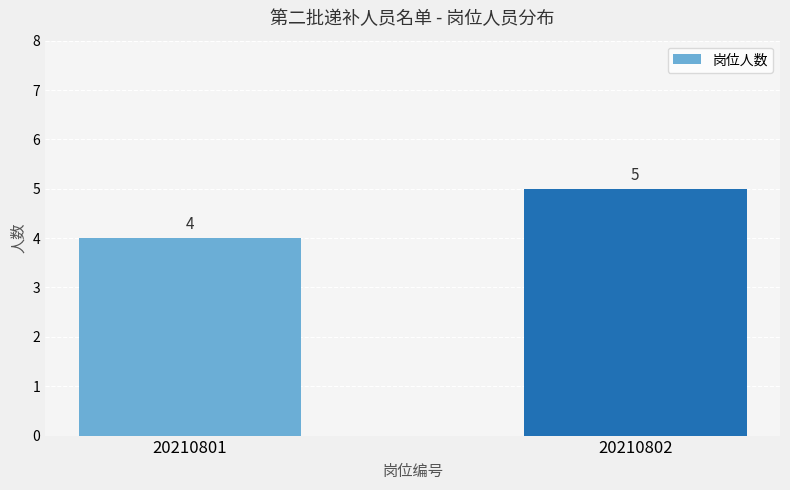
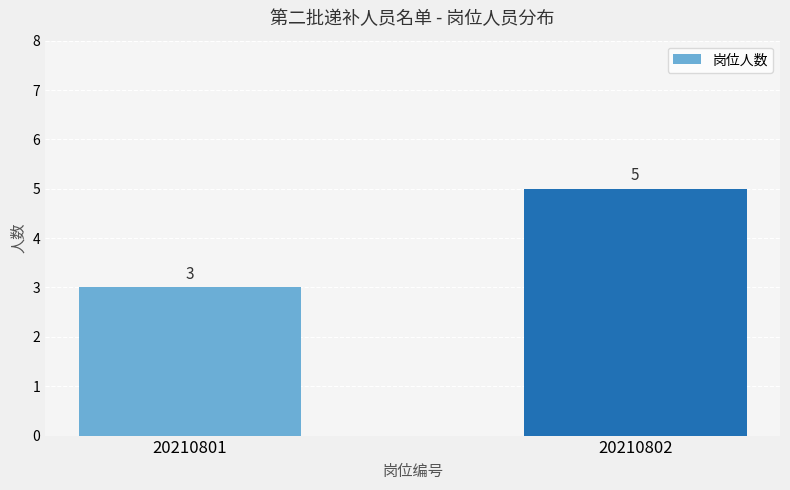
  {
-   "20210801": 4,
+   "20210801": 3,
    "20210802": 5
  }
